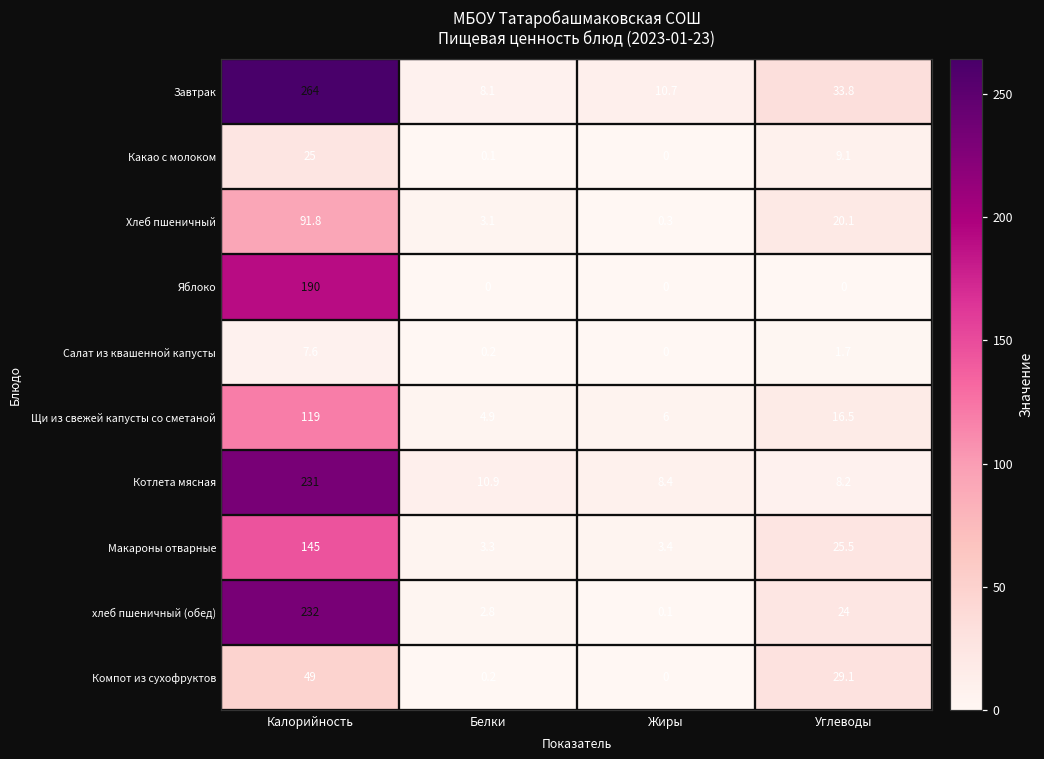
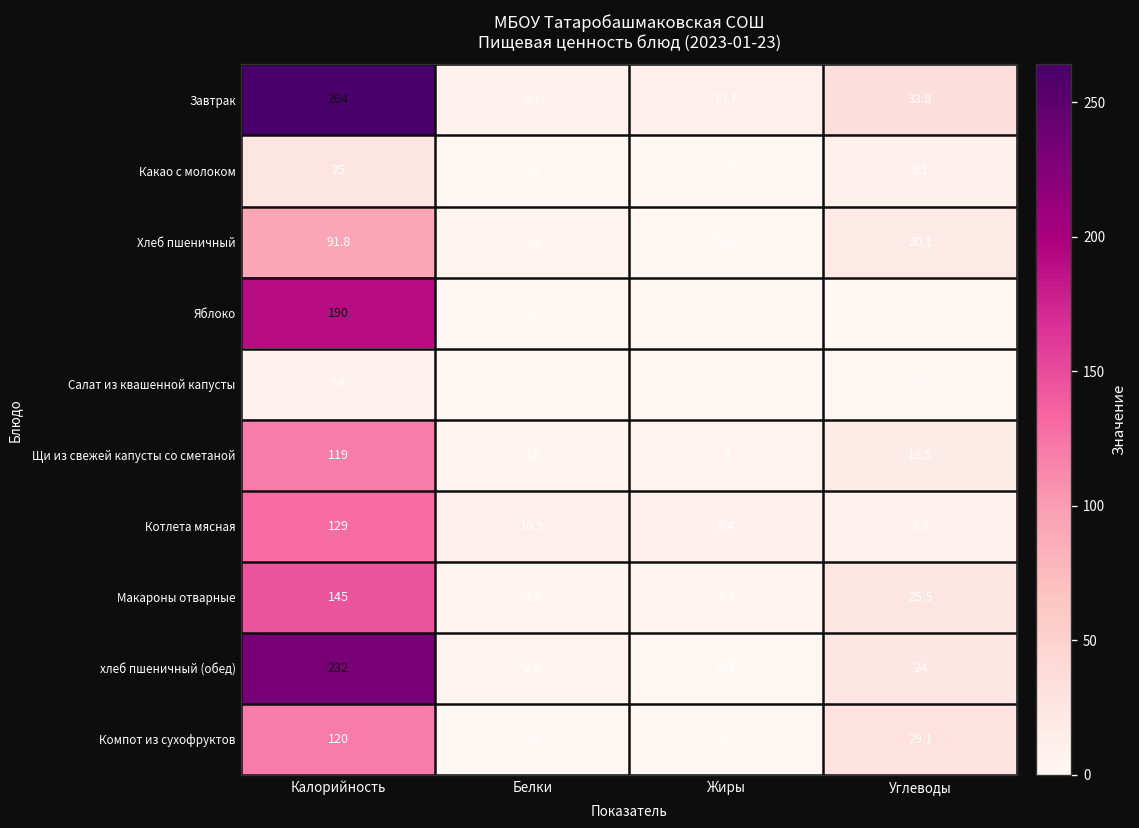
  {
    "Завтрак": {
      "Калорийность": 264
    },
    "Хлеб пшеничный": {
      "Калорийность": 91.8
    },
    "Яблоко": {
      "Калорийность": 190
    },
    "Щи из свежей капусты со сметаной": {
      "Калорийность": 119
    },
    "Котлета мясная": {
-     "Калорийность": 231
+     "Калорийность": 129
    },
    "Макароны отварные": {
      "Калорийность": 145
    },
    "хлеб пшеничный (обед)": {
      "Калорийность": 232
    },
    "Компот из cухофруктов": {
-     "Калорийность": 49
+     "Калорийность": 120
    }
  }
